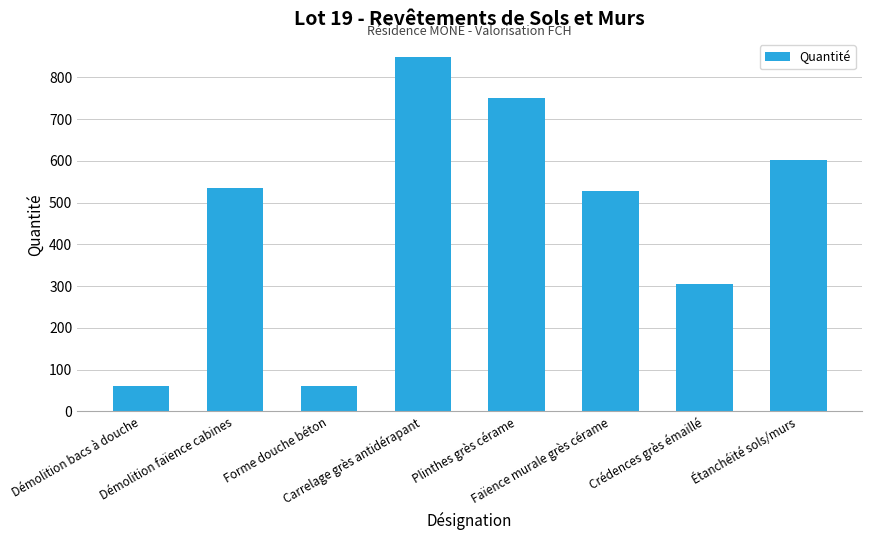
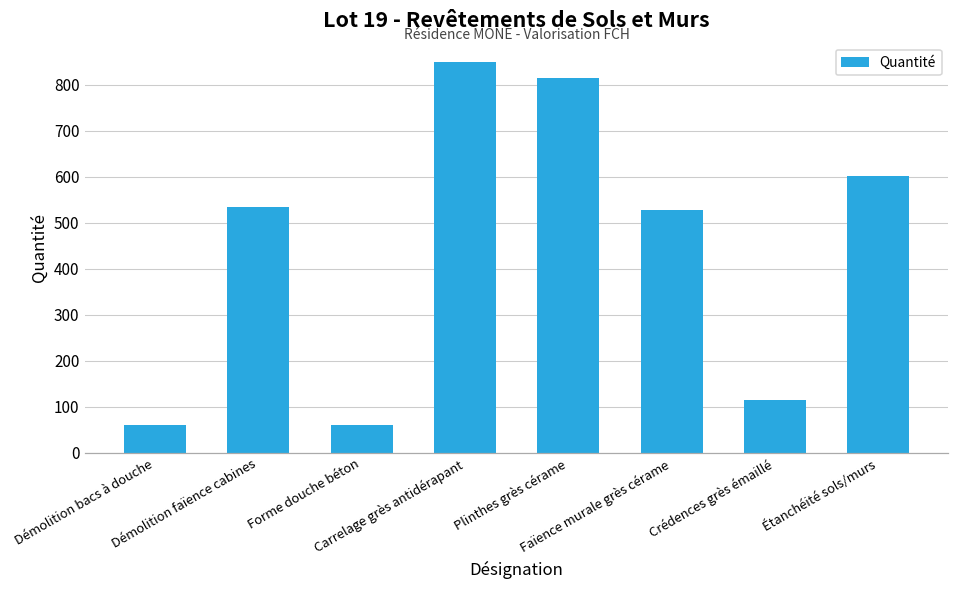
  {
    "Démolition bacs à douche": 60,
    "Démolition faïence cabines": 540,
    "Forme douche béton": 60,
    "Carrelage grès antidérapant": 850,
-   "Plinthes grès cérame": 750,
+   "Plinthes grès cérame": 820,
    "Faïence murale grès cérame": 530,
-   "Crédences grès émaillé": 300,
+   "Crédences grès émaillé": 120,
    "Étanchéité sols/murs": 600
  }
